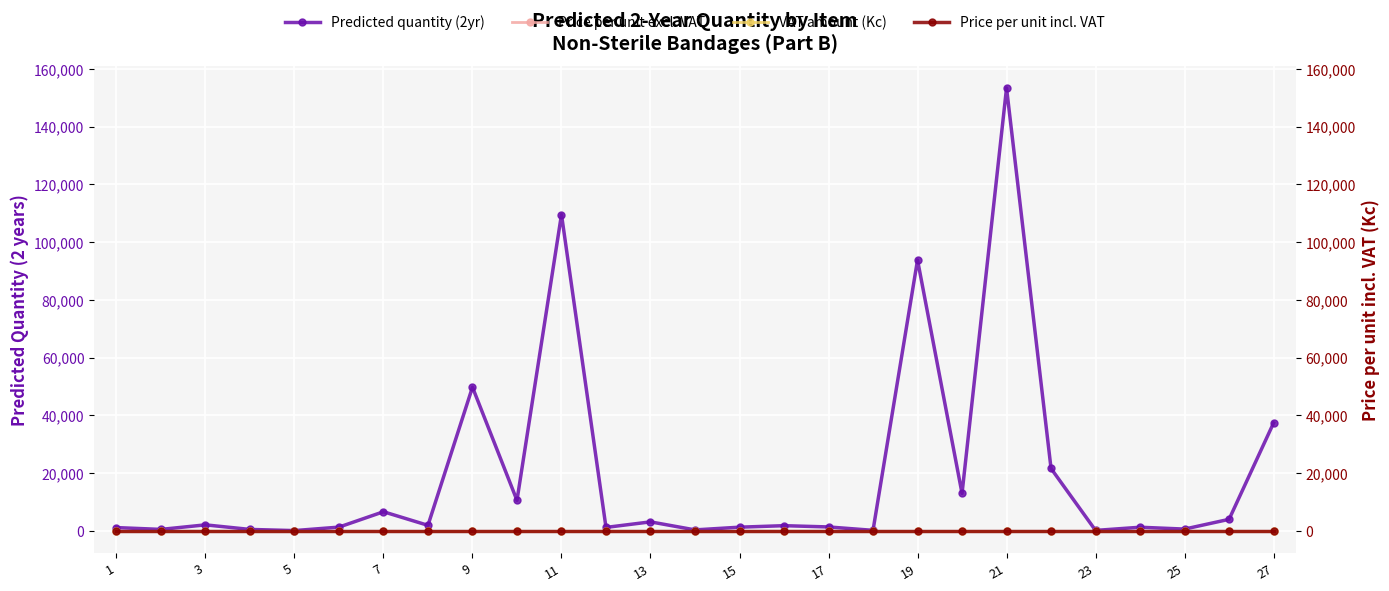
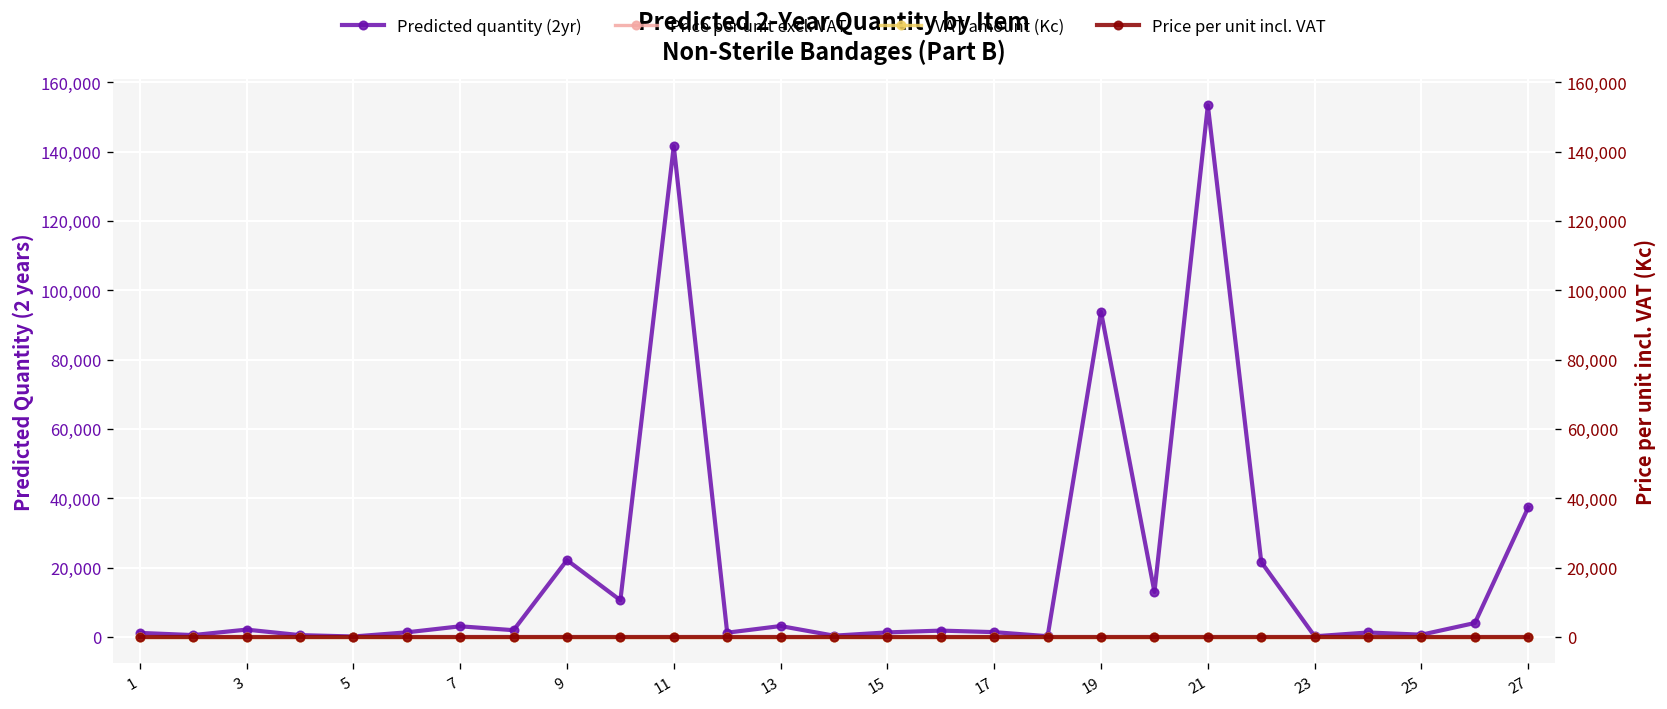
  {
    "Predicted quantity (2yr)": {
      "1": "1,000",
      "3": "2,000",
-     "7": "7,000",
-     "9": "50,000",
-     "11": "110,000",
+     "7": "3,000",
+     "9": "22,000",
+     "11": "142,000",
      "13": "3,000",
      "15": "1,000",
      "17": "1,000",
      "19": "94,000",
      "21": "153,000",
      "27": "37,000"
    },
    "Price per unit incl. VAT": {
      "1": "0",
      "3": "0",
      "7": "0",
      "9": "0",
      "11": "0",
      "13": "0",
      "15": "0",
      "17": "0",
      "19": "0",
      "21": "0",
      "27": "0"
    }
  }
